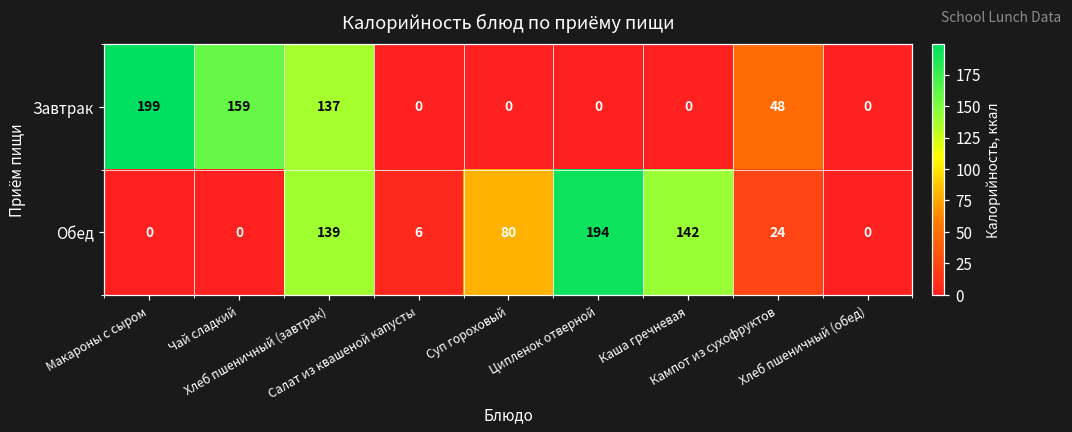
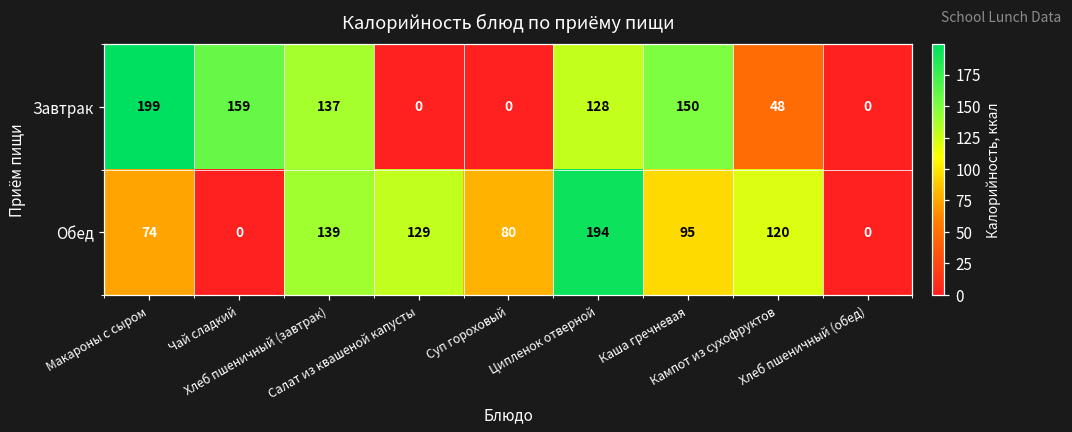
  {
    "Завтрак": {
      "Макароны с сыром": 199,
      "Чай сладкий": 159,
      "Хлеб пшеничный (завтрак)": 137,
      "Салат из квашеной капусты": 0,
      "Суп гороховый": 0,
-     "Ципленок отверной": 0,
-     "Каша гречневая": 0,
+     "Ципленок отверной": 128,
+     "Каша гречневая": 150,
      "Кампот из сухофруктов": 48,
      "Хлеб пшеничный (обед)": 0
    },
    "Обед": {
-     "Макароны с сыром": 0,
+     "Макароны с сыром": 74,
      "Чай сладкий": 0,
      "Хлеб пшеничный (завтрак)": 139,
-     "Салат из квашеной капусты": 6,
+     "Салат из квашеной капусты": 129,
      "Суп гороховый": 80,
      "Ципленок отверной": 194,
-     "Каша гречневая": 142,
-     "Кампот из сухофруктов": 24,
+     "Каша гречневая": 95,
+     "Кампот из сухофруктов": 120,
      "Хлеб пшеничный (обед)": 0
    }
  }
